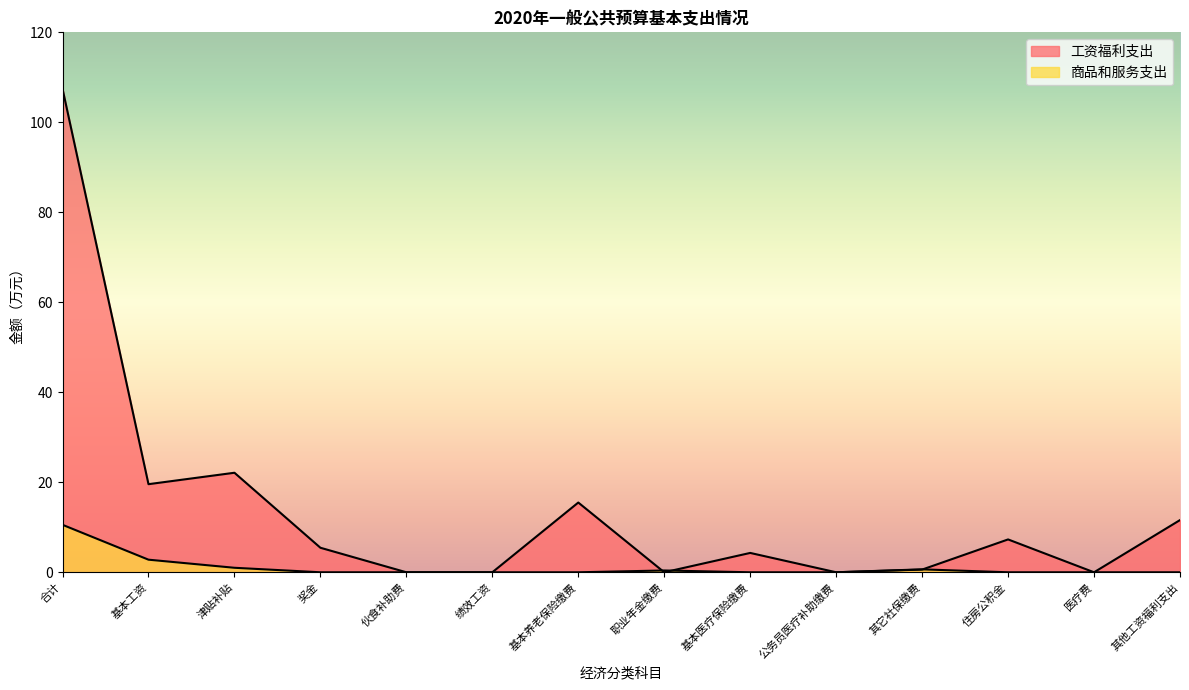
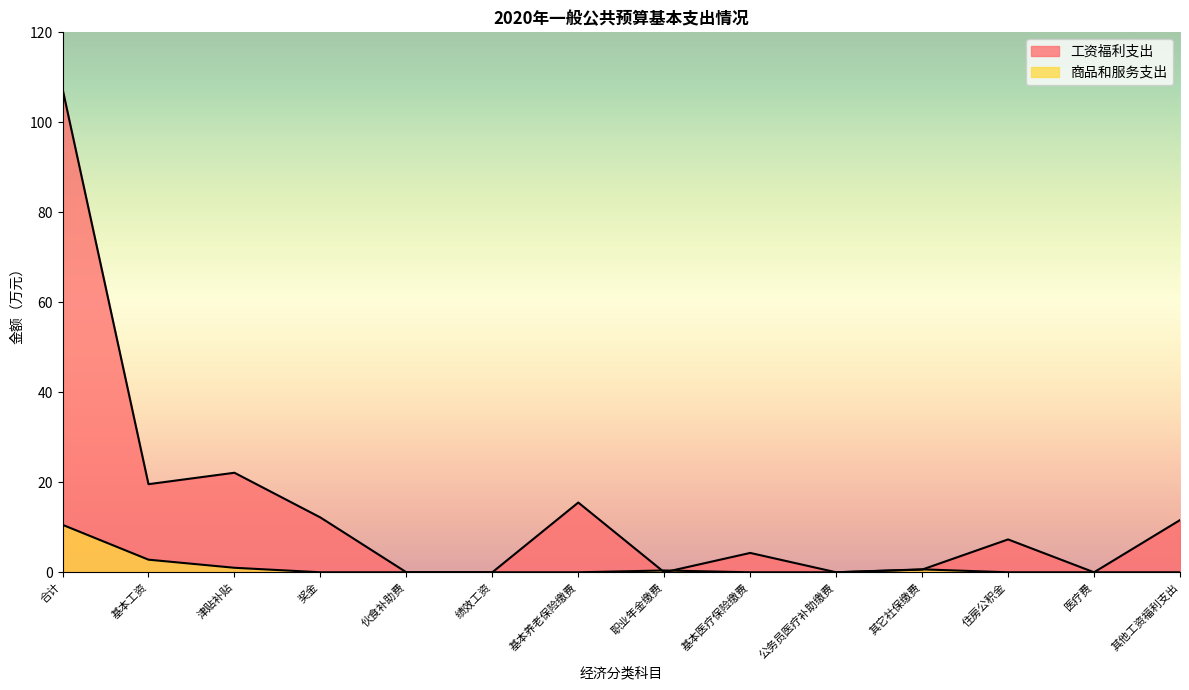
  {
    "工资福利支出": {
      "合计": 107,
      "基本工资": 20,
      "津贴补贴": 22,
-     "奖金": 5,
+     "奖金": 12,
      "基本养老保险缴费": 16,
      "基本医疗保险缴费": 4,
      "住房公积金": 7,
      "其他工资福利支出": 12
    },
    "商品和服务支出": {
      "合计": 11,
      "基本工资": 3,
      "津贴补贴": 1,
      "奖金": 0,
      "基本养老保险缴费": 0,
      "基本医疗保险缴费": 0,
      "住房公积金": 0,
      "其他工资福利支出": 0
    }
  }
